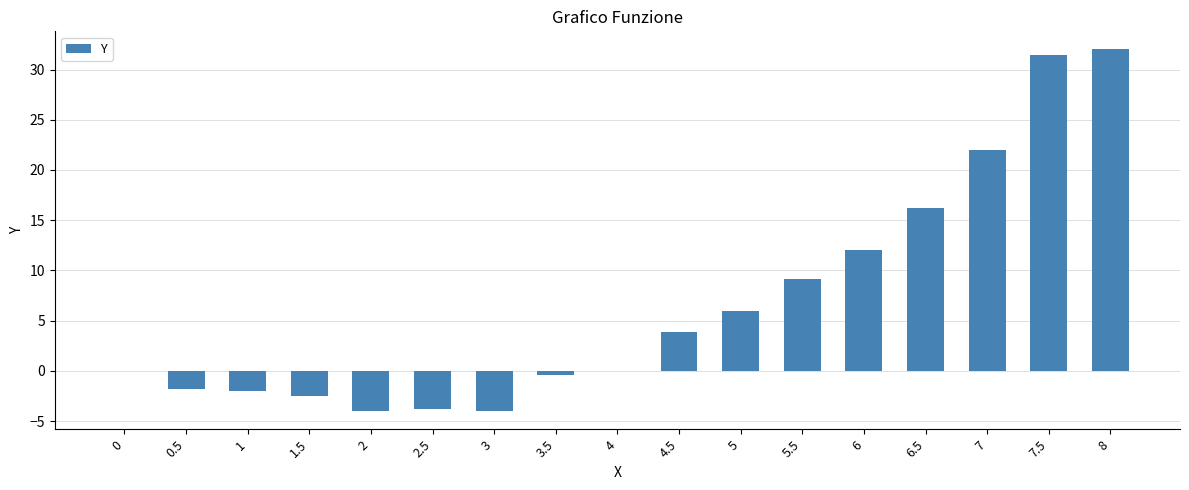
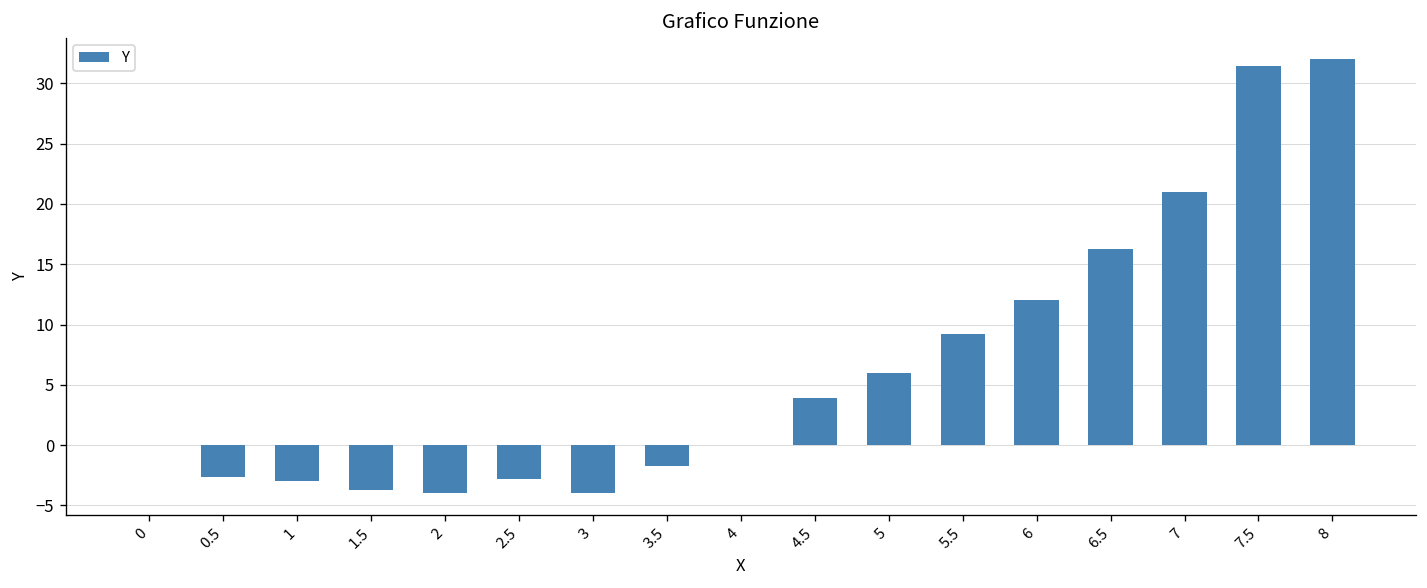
  {
    "0": 0.0,
-   "0.5": -1.8,
-   "1": -2,
-   "1.5": -2.5,
+   "0.5": -2.7,
+   "1": -3,
+   "1.5": -3.8,
    "2": -4.0,
-   "2.5": -3.8,
+   "2.5": -2.8,
    "3": -4.0,
-   "3.5": -0.5,
+   "3.5": -1.8,
    "4": 0.0,
    "4.5": 3.9,
    "5": 6.0,
    "5.5": 9.2,
    "6": 12.0,
    "6.5": 16.3,
-   "7": 22,
+   "7": 21,
    "7.5": 31.5,
    "8": 32.0
  }
